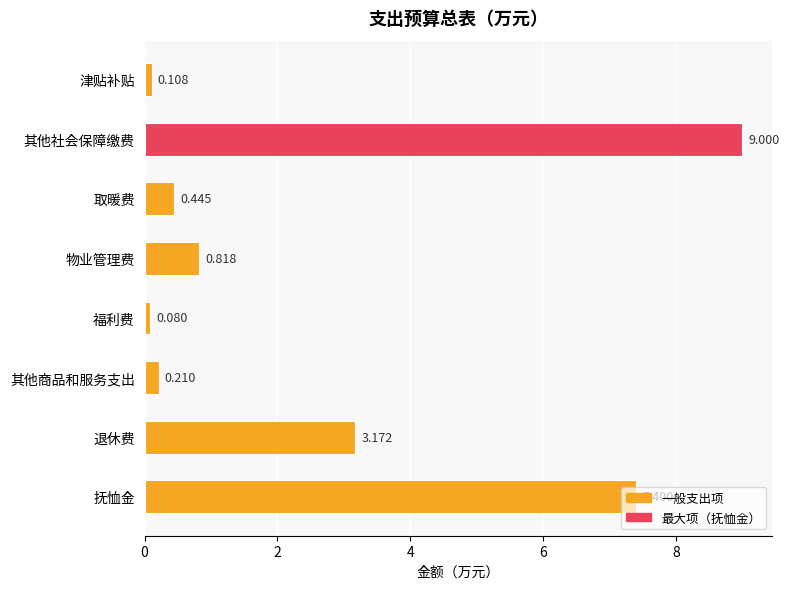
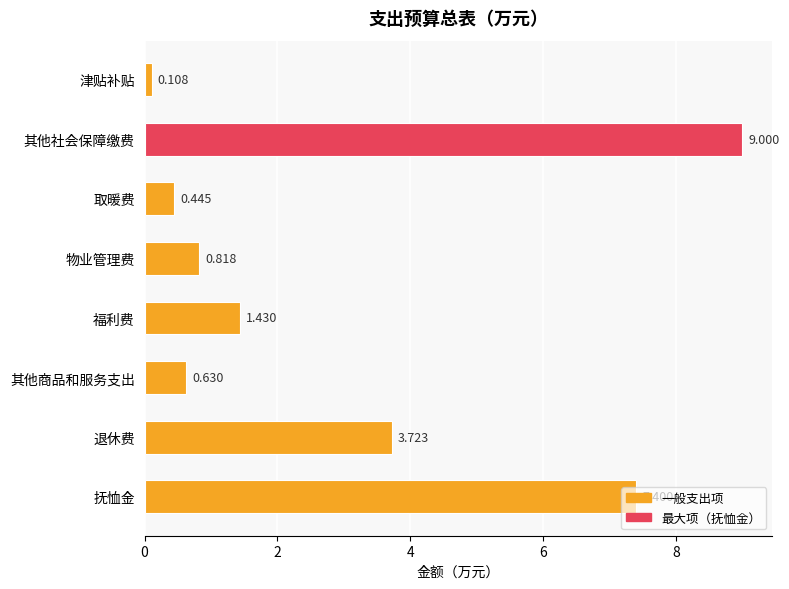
  {
    "津贴补贴": 0.108,
    "其他社会保障缴费": 9.000,
    "取暖费": 0.445,
    "物业管理费": 0.818,
-   "福利费": 0.080,
-   "其他商品和服务支出": 0.210,
-   "退休费": 3.172
+   "福利费": 1.430,
+   "其他商品和服务支出": 0.630,
+   "退休费": 3.723
  }
